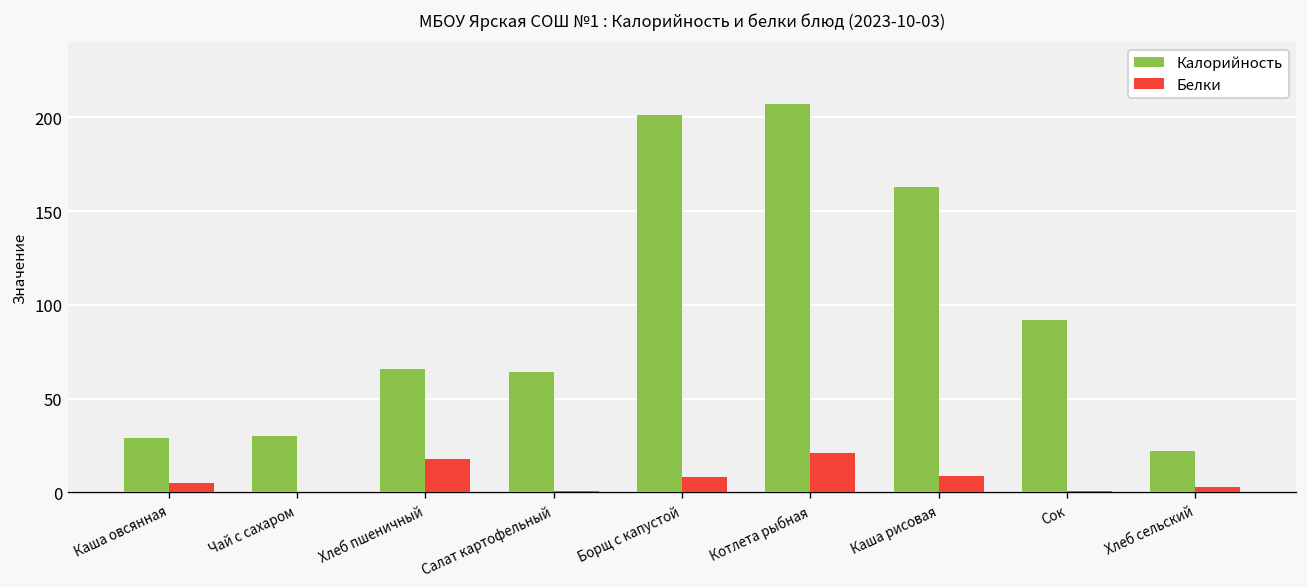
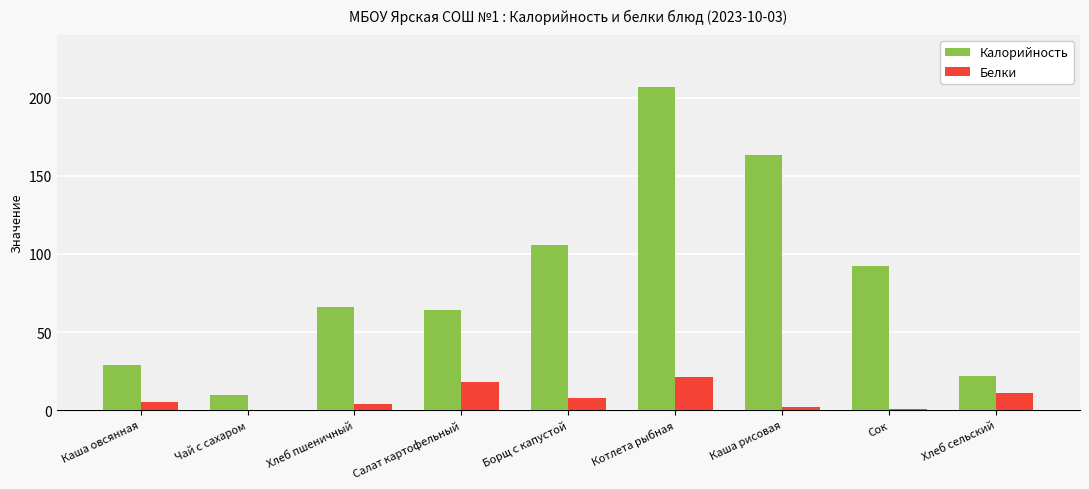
  {
    "Калорийность": {
      "Каша овсянная": 29,
-     "Чай с сахаром": 30,
+     "Чай с сахаром": 10,
      "Хлеб пшеничный": 66,
      "Салат картофельный": 64,
-     "Борщ с капустой": 201,
+     "Борщ с капустой": 106,
      "Котлета рыбная": 207,
      "Каша рисовая": 163,
      "Сок": 92,
      "Хлеб сельский": 22
    },
    "Белки": {
      "Каша овсянная": 5,
      "Чай с сахаром": 0,
-     "Хлеб пшеничный": 18,
-     "Салат картофельный": 1,
+     "Хлеб пшеничный": 4,
+     "Салат картофельный": 18,
      "Борщ с капустой": 8,
      "Котлета рыбная": 21,
-     "Каша рисовая": 9,
-     "Хлеб сельский": 3
+     "Каша рисовая": 2,
+     "Хлеб сельский": 11
    }
  }
